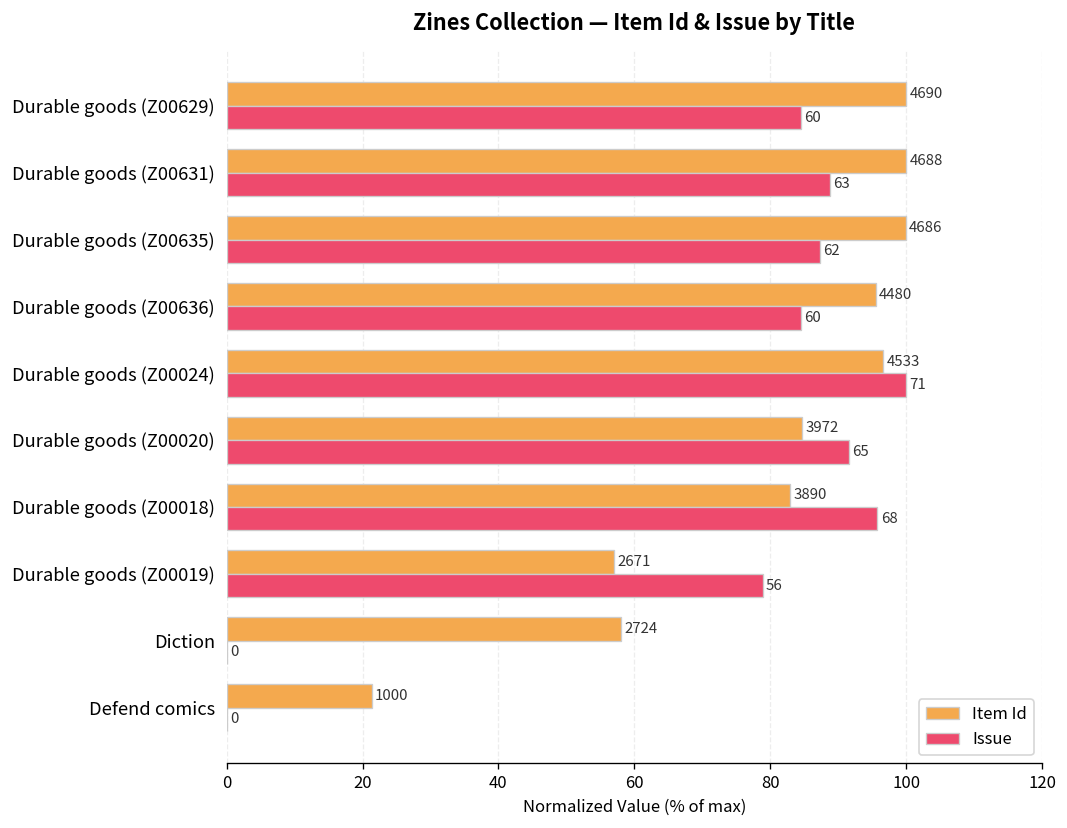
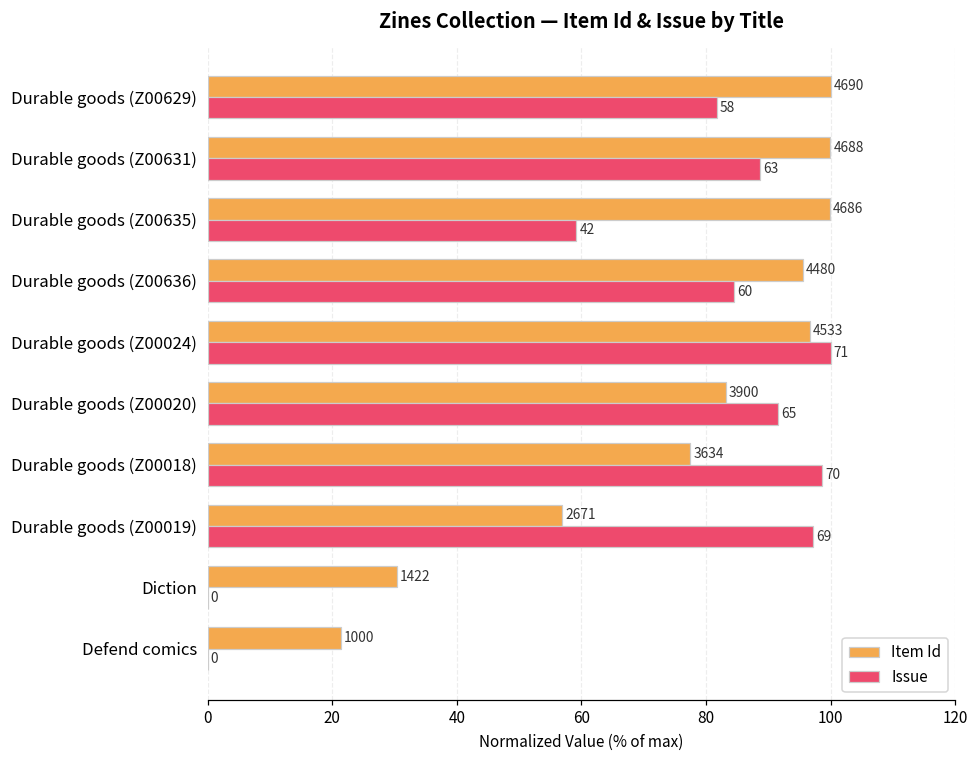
  {
    "Item Id": {
-     "Durable goods (Z00020)": 3972,
-     "Durable goods (Z00018)": 3890,
-     "Diction": 2724
+     "Durable goods (Z00020)": 3900,
+     "Durable goods (Z00018)": 3634,
+     "Diction": 1422
    },
    "Issue": {
-     "Durable goods (Z00629)": 60,
-     "Durable goods (Z00635)": 62,
-     "Durable goods (Z00018)": 68,
-     "Durable goods (Z00019)": 56,
+     "Durable goods (Z00629)": 58,
+     "Durable goods (Z00635)": 42,
+     "Durable goods (Z00018)": 70,
+     "Durable goods (Z00019)": 69,
      "Diction": 0,
      "Defend comics": 0
    }
  }
